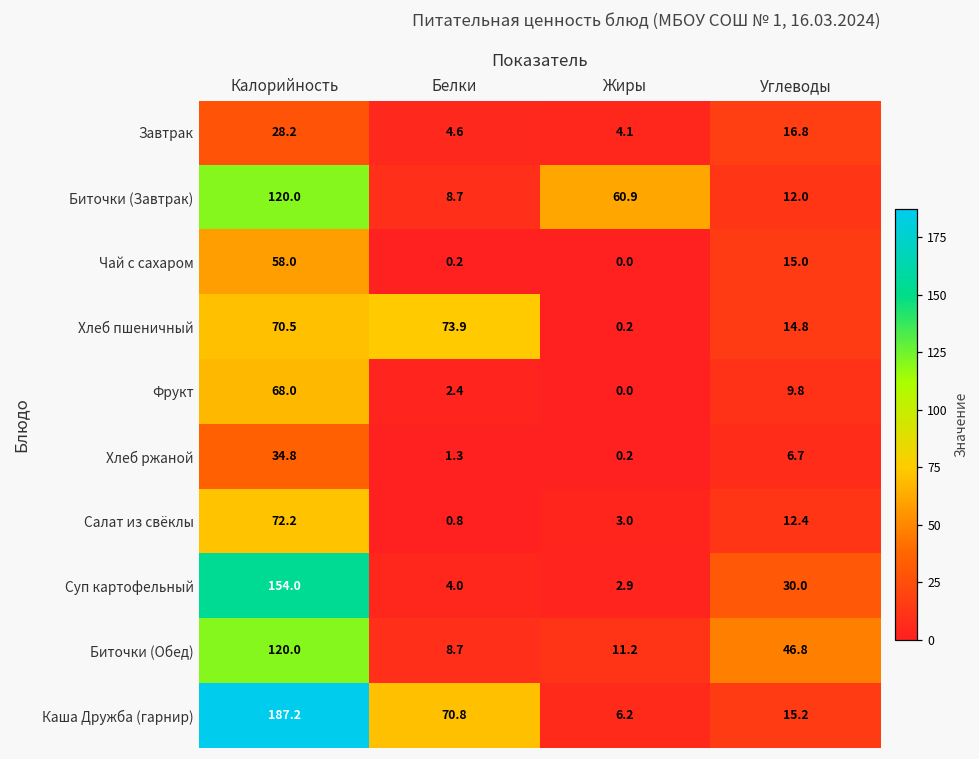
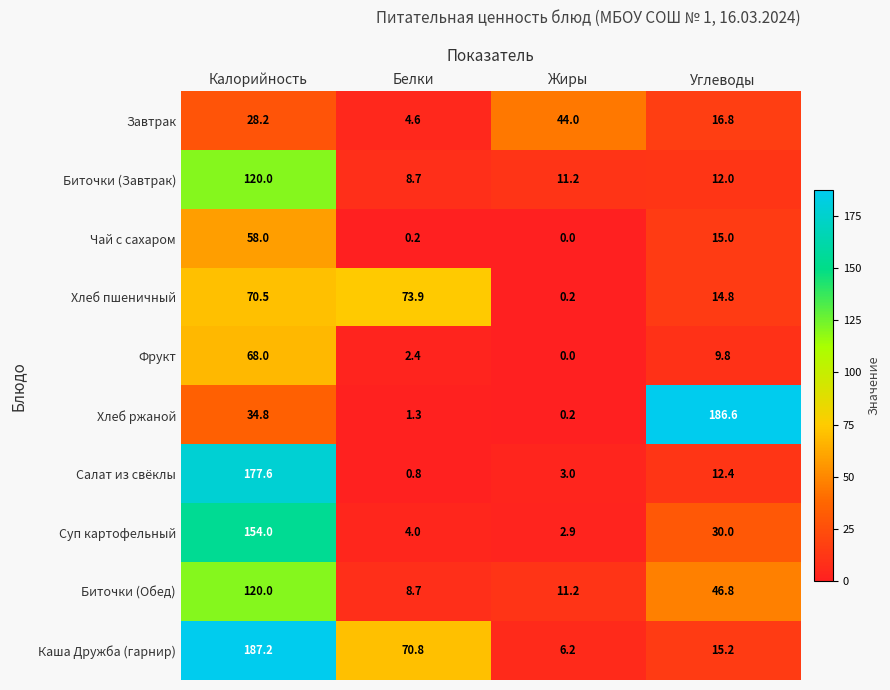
  {
    "Завтрак": {
      "Калорийность": 28.2,
      "Белки": 4.6,
-     "Жиры": 4.1,
+     "Жиры": 44.0,
      "Углеводы": 16.8
    },
    "Биточки (Завтрак)": {
      "Калорийность": 120.0,
      "Белки": 8.7,
-     "Жиры": 60.9,
+     "Жиры": 11.2,
      "Углеводы": 12.0
    },
    "Чай с сахаром": {
      "Калорийность": 58.0,
      "Белки": 0.2,
      "Жиры": 0.0,
      "Углеводы": 15.0
    },
    "Хлеб пшеничный": {
      "Калорийность": 70.5,
      "Белки": 73.9,
      "Жиры": 0.2,
      "Углеводы": 14.8
    },
    "Фрукт": {
      "Калорийность": 68.0,
      "Белки": 2.4,
      "Жиры": 0.0,
      "Углеводы": 9.8
    },
    "Хлеб ржаной": {
      "Калорийность": 34.8,
      "Белки": 1.3,
      "Жиры": 0.2,
-     "Углеводы": 6.7
+     "Углеводы": 186.6
    },
    "Салат из свёклы": {
-     "Калорийность": 72.2,
+     "Калорийность": 177.6,
      "Белки": 0.8,
      "Жиры": 3.0,
      "Углеводы": 12.4
    },
    "Суп картофельный": {
      "Калорийность": 154.0,
      "Белки": 4.0,
      "Жиры": 2.9,
      "Углеводы": 30.0
    },
    "Биточки (Обед)": {
      "Калорийность": 120.0,
      "Белки": 8.7,
      "Жиры": 11.2,
      "Углеводы": 46.8
    },
    "Каша Дружба (гарнир)": {
      "Калорийность": 187.2,
      "Белки": 70.8,
      "Жиры": 6.2,
      "Углеводы": 15.2
    }
  }
